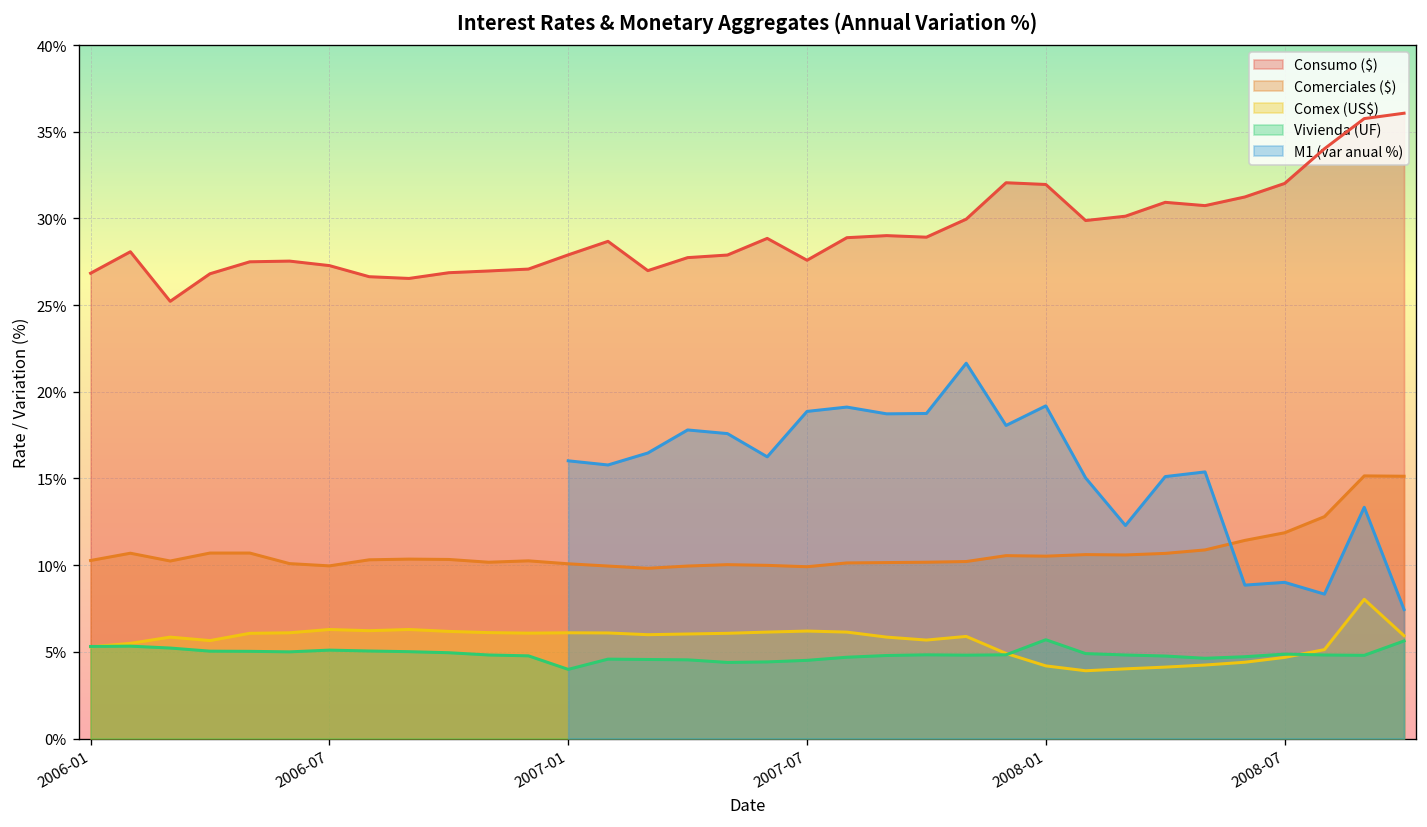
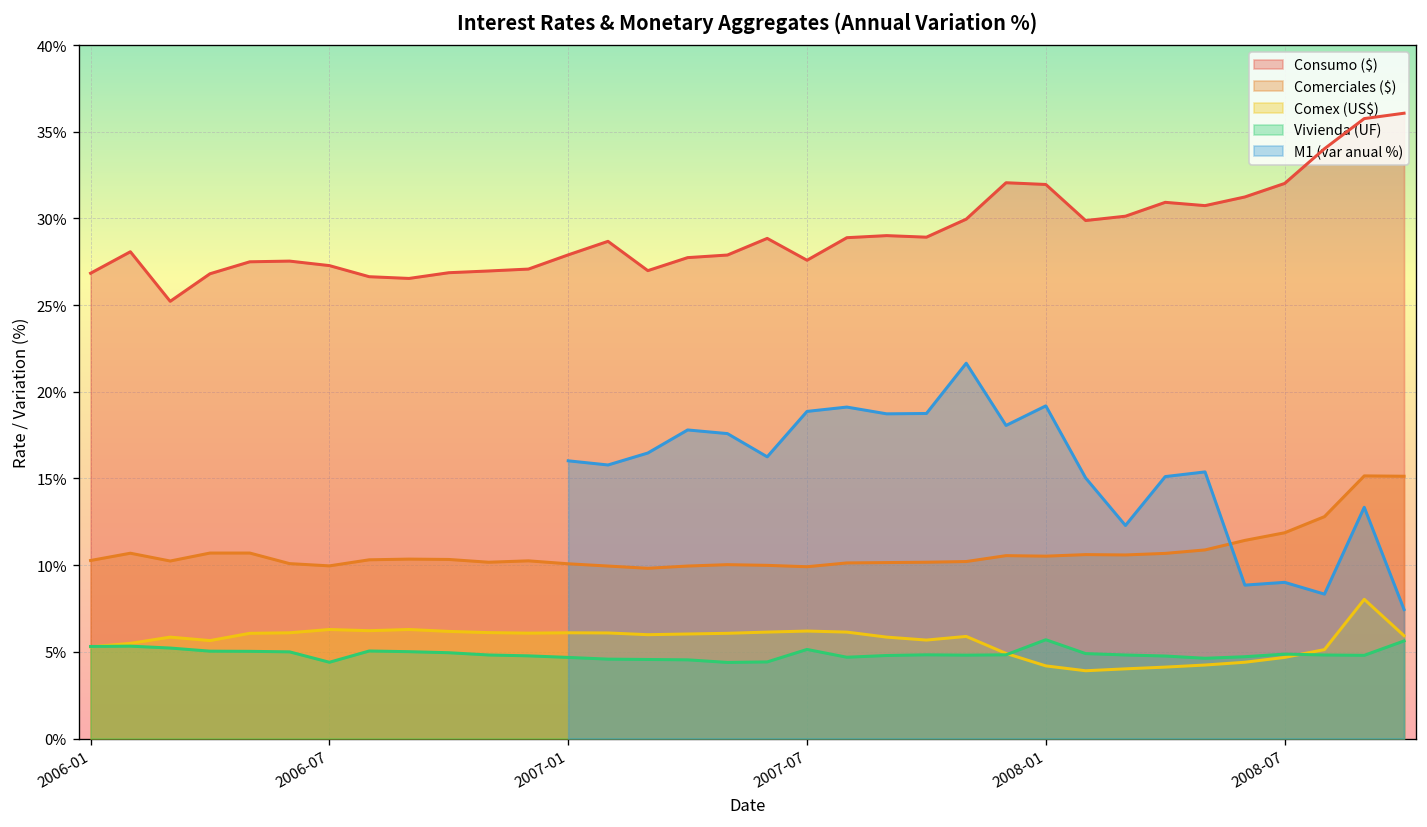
  {
    "Vivienda (UF)": {
-     "2006-07": "5.1%",
-     "2007-01": "4.0%",
-     "2007-07": "4.5%",
+     "2006-07": "4.4%",
+     "2007-01": "4.7%",
+     "2007-07": "5.1%",
      "2008-01": "5.7%",
      "2008-07": "4.9%"
    },
    "M1 (var anual %)": {
      "2007-01": "16.0%",
      "2007-07": "18.9%",
      "2008-01": "19.2%",
      "2008-07": "9.0%"
    }
  }
